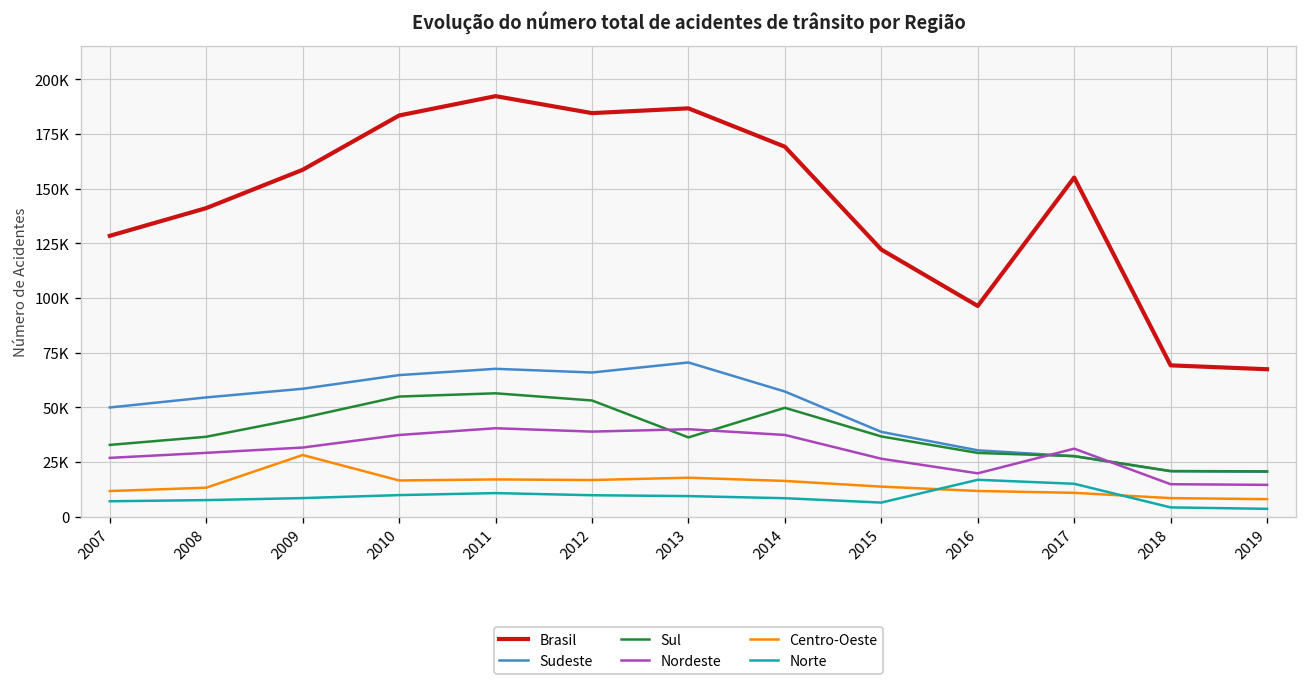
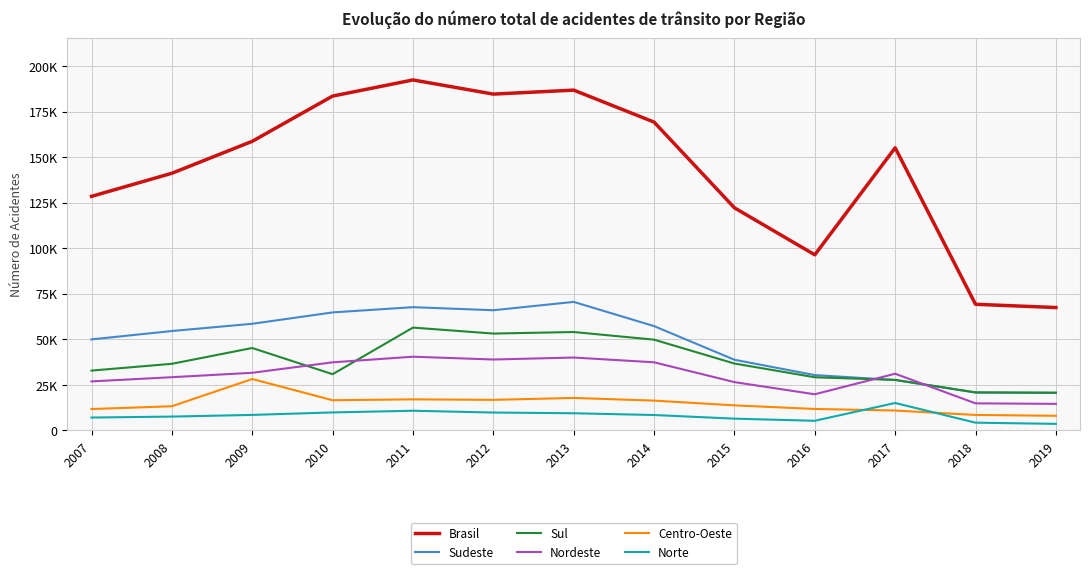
  {
    "Brasil": {
      "2007": 128000,
      "2008": 141000,
      "2009": 159000,
      "2010": 183000,
      "2011": 192000,
      "2012": 185000,
      "2013": 187000,
      "2014": 169000,
      "2015": 122000,
      "2016": 96000,
      "2017": 155000,
      "2018": 69000,
      "2019": 67000
    },
    "Sudeste": {
      "2007": 50000,
      "2008": 55000,
      "2009": 59000,
      "2010": 65000,
      "2011": 68000,
      "2012": 66000,
      "2013": 71000,
      "2014": 57000,
      "2015": 39000
    },
    "Sul": {
      "2007": 33000,
      "2008": 37000,
      "2009": 45000,
-     "2010": 55000,
+     "2010": 31000,
      "2011": 56000,
      "2012": 53000,
-     "2013": 36000,
+     "2013": 54000,
      "2014": 50000,
      "2015": 37000
    },
    "Nordeste": {
      "2007": 27000,
      "2008": 29000,
      "2009": 32000,
      "2010": 37000,
      "2011": 40000,
      "2012": 39000,
      "2013": 40000,
      "2014": 37000,
      "2015": 26000,
      "2016": 20000,
      "2017": 31000,
      "2018": 15000,
      "2019": 15000
    },
    "Centro-Oeste": {
      "2007": 12000,
      "2008": 13000,
      "2009": 28000,
      "2010": 17000,
      "2011": 17000,
      "2012": 17000,
      "2013": 18000,
      "2014": 16000,
      "2015": 14000,
      "2016": 12000,
      "2017": 11000,
      "2018": 8000,
      "2019": 8000
    },
    "Norte": {
      "2007": 7000,
      "2008": 8000,
      "2009": 8000,
      "2010": 10000,
      "2011": 11000,
      "2012": 10000,
      "2013": 9000,
      "2014": 8000,
      "2015": 6000,
-     "2016": 17000,
+     "2016": 5000,
      "2017": 15000,
      "2018": 4000,
      "2019": 4000
    }
  }
